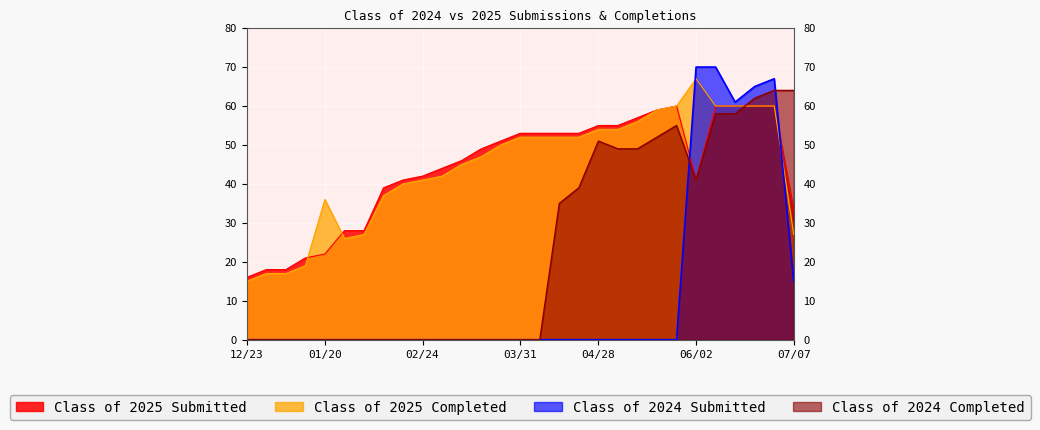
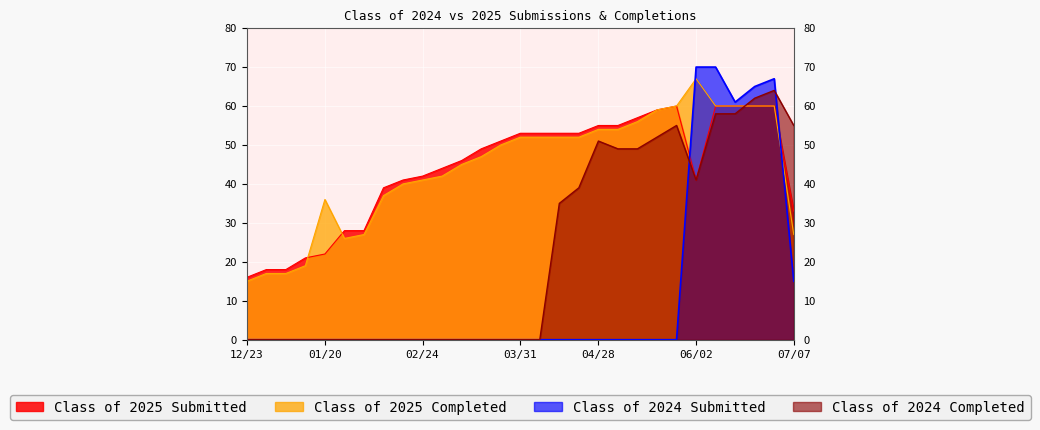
  {
    "Class of 2025 Submitted": {
      "12/23": 16,
      "01/20": 22,
      "02/24": 42,
      "03/31": 53,
      "04/28": 55,
      "07/07": 33
    },
    "Class of 2025 Completed": {
      "12/23": 15,
      "01/20": 36,
      "02/24": 41,
      "03/31": 52,
      "04/28": 54,
      "06/02": 67,
      "07/07": 27
    },
    "Class of 2024 Submitted": {
      "04/28": 0,
      "06/02": 70,
      "07/07": 15
    },
    "Class of 2024 Completed": {
      "04/28": 51,
-     "07/07": 64
+     "07/07": 55
    }
  }
